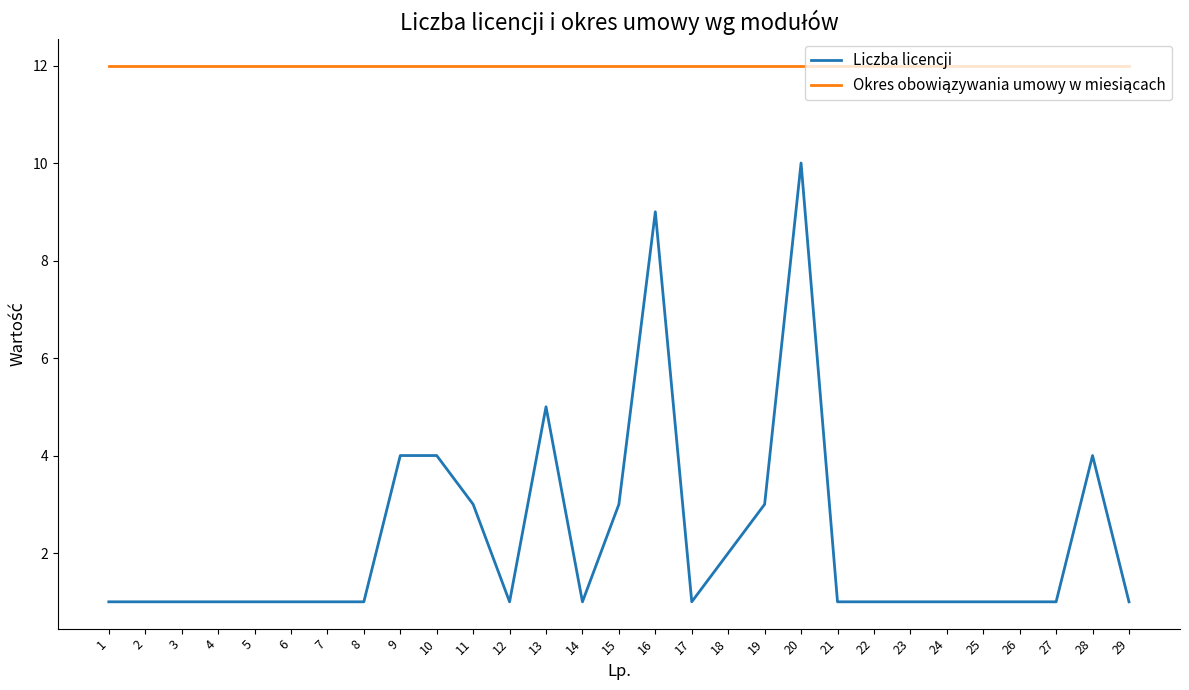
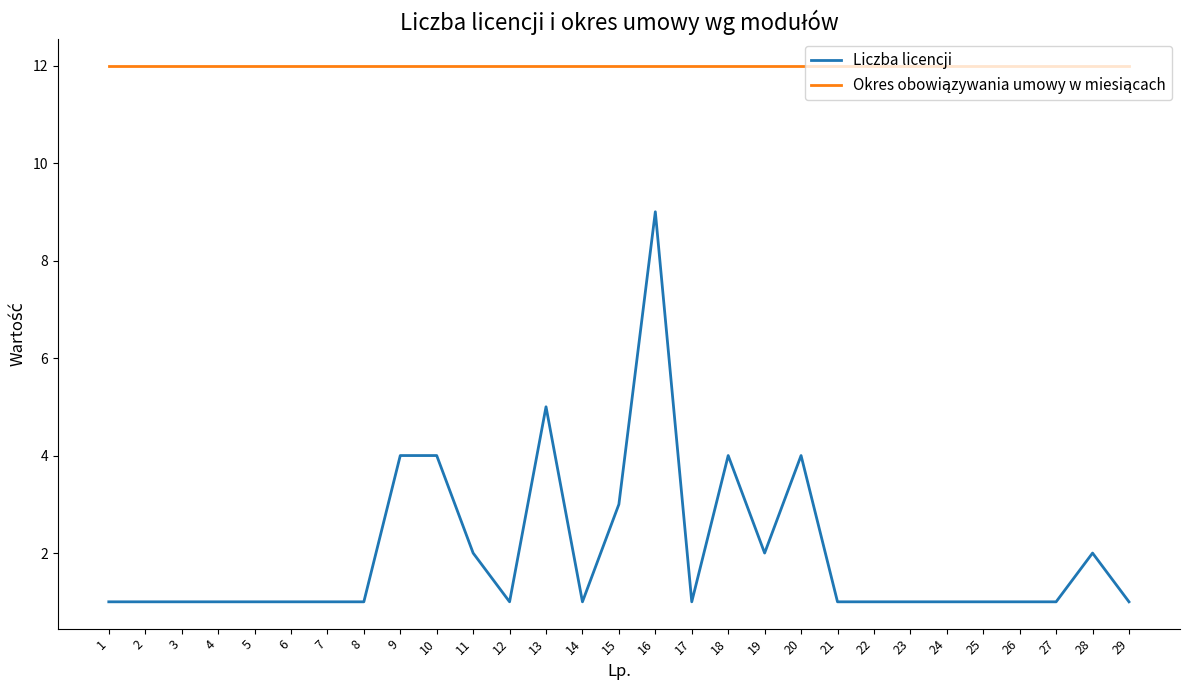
  {
    "Liczba licencji": {
      "1": 1,
      "2": 1,
      "3": 1,
      "4": 1,
      "5": 1,
      "6": 1,
      "7": 1,
      "8": 1,
      "9": 4,
      "10": 4,
-     "11": 3,
+     "11": 2,
      "12": 1,
      "13": 5,
      "14": 1,
      "15": 3,
      "16": 9,
      "17": 1,
-     "18": 2,
-     "19": 3,
-     "20": 10,
+     "18": 4,
+     "19": 2,
+     "20": 4,
      "21": 1,
      "22": 1,
      "23": 1,
      "24": 1,
      "25": 1,
      "26": 1,
      "27": 1,
-     "28": 4,
+     "28": 2,
      "29": 1
    },
    "Okres obowiązywania umowy w miesiącach": {
      "1": 12,
      "2": 12,
      "3": 12,
      "4": 12,
      "5": 12,
      "6": 12,
      "7": 12,
      "8": 12,
      "9": 12,
      "10": 12,
      "11": 12,
      "12": 12,
      "13": 12,
      "14": 12,
      "15": 12,
      "16": 12,
      "17": 12,
      "18": 12,
      "19": 12,
      "20": 12
    }
  }
